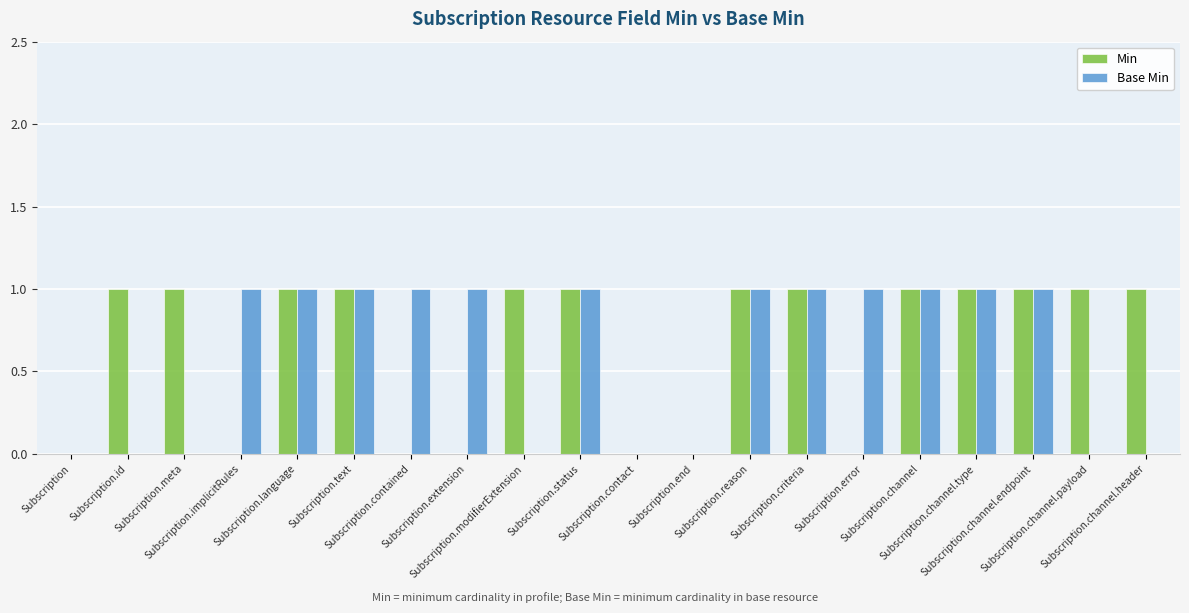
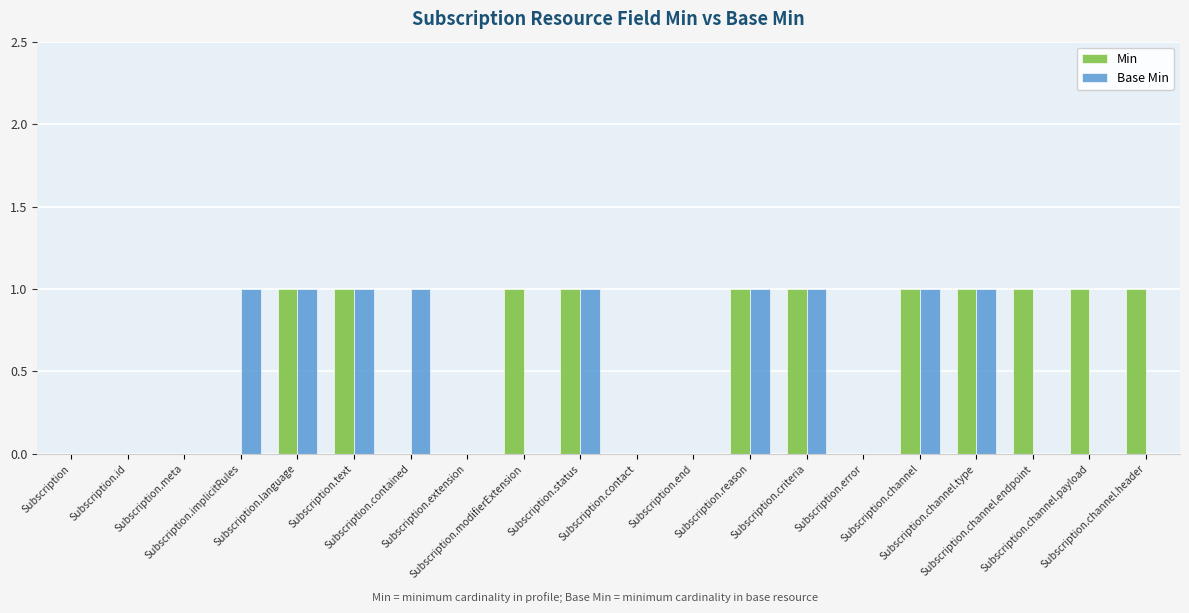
  {
    "Min": {
      "Subscription": 0,
-     "Subscription.id": 1,
-     "Subscription.meta": 1,
+     "Subscription.id": 0,
+     "Subscription.meta": 0,
      "Subscription.implicitRules": 0,
      "Subscription.language": 1,
      "Subscription.text": 1,
      "Subscription.contained": 0,
      "Subscription.extension": 0,
      "Subscription.modifierExtension": 1,
      "Subscription.status": 1,
      "Subscription.contact": 0,
      "Subscription.end": 0,
      "Subscription.reason": 1,
      "Subscription.criteria": 1,
      "Subscription.error": 0,
      "Subscription.channel": 1,
      "Subscription.channel.type": 1,
      "Subscription.channel.endpoint": 1,
      "Subscription.channel.payload": 1,
      "Subscription.channel.header": 1
    },
    "Base Min": {
      "Subscription": 0,
      "Subscription.id": 0,
      "Subscription.meta": 0,
      "Subscription.implicitRules": 1,
      "Subscription.language": 1,
      "Subscription.text": 1,
      "Subscription.contained": 1,
-     "Subscription.extension": 1,
+     "Subscription.extension": 0,
      "Subscription.modifierExtension": 0,
      "Subscription.status": 1,
      "Subscription.contact": 0,
      "Subscription.end": 0,
      "Subscription.reason": 1,
      "Subscription.criteria": 1,
-     "Subscription.error": 1,
+     "Subscription.error": 0,
      "Subscription.channel": 1,
      "Subscription.channel.type": 1,
-     "Subscription.channel.endpoint": 1,
+     "Subscription.channel.endpoint": 0,
      "Subscription.channel.payload": 0,
      "Subscription.channel.header": 0
    }
  }
